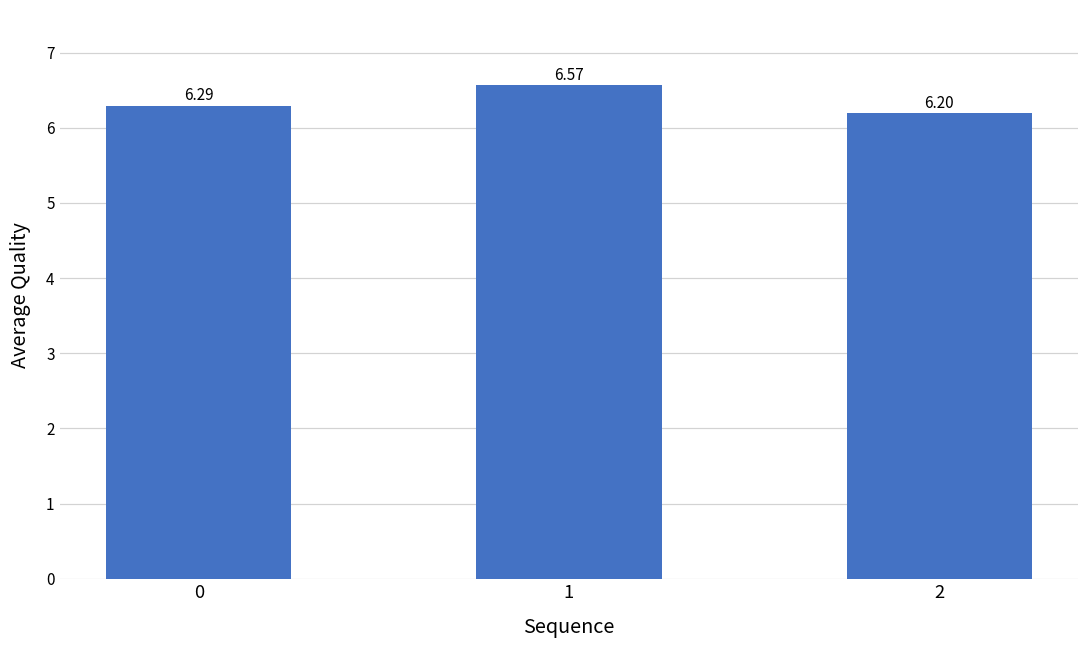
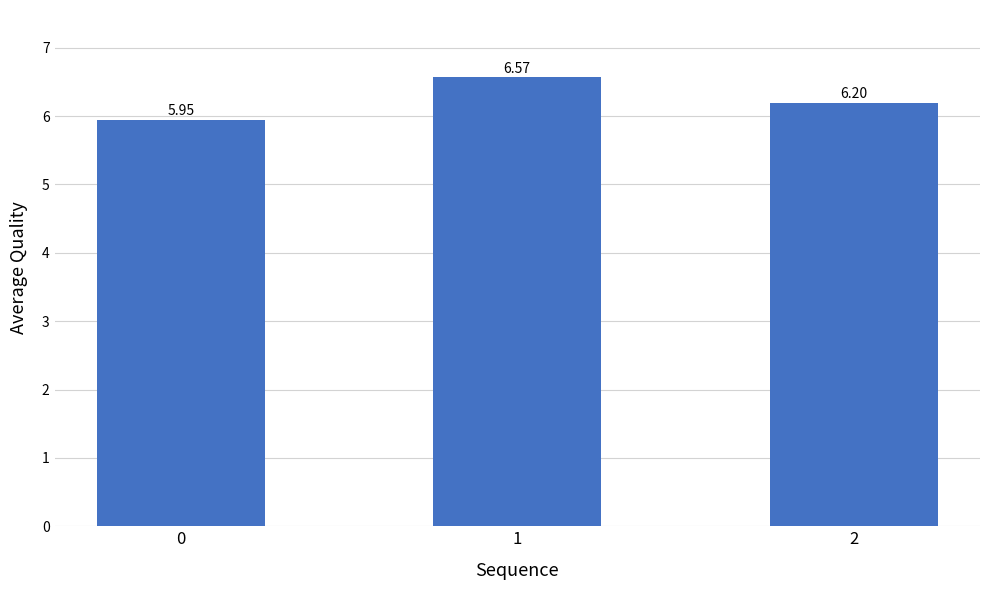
  {
-   "0": 6.29,
+   "0": 5.95,
    "1": 6.57,
    "2": 6.20
  }
